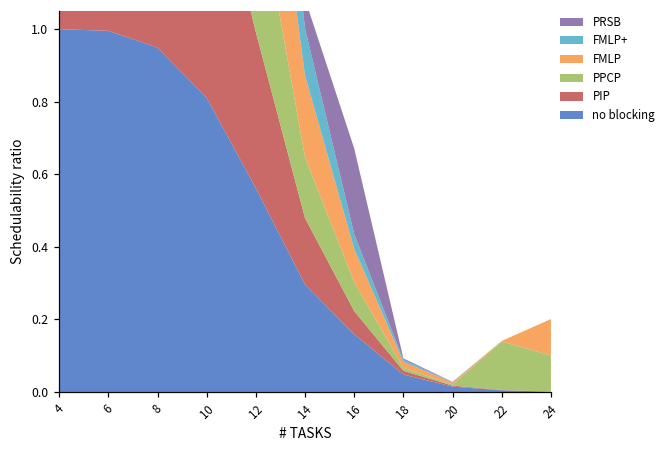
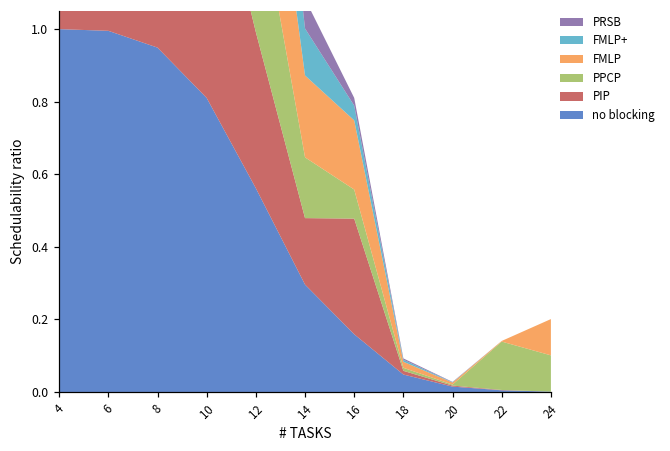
  {
    "PIP": {
      "12": 0.43,
      "14": 0.18,
-     "16": 0.06,
+     "16": 0.32,
      "18": 0.01
    },
    "PPCP": {
      "14": 0.17,
      "16": 0.08,
      "18": 0.01,
      "24": 0.10
    },
    "FMLP": {
      "14": 0.23,
-     "16": 0.09
+     "16": 0.19
    },
    "PRSB": {
-     "16": 0.24
+     "16": 0.02
    }
  }
